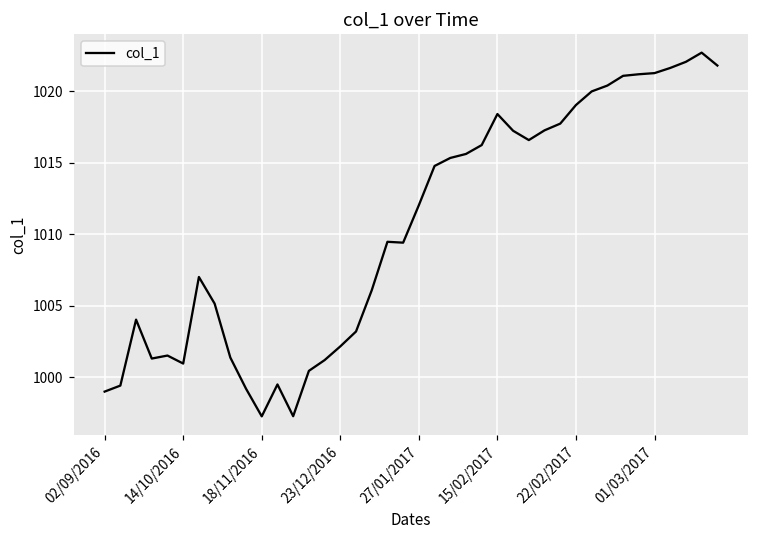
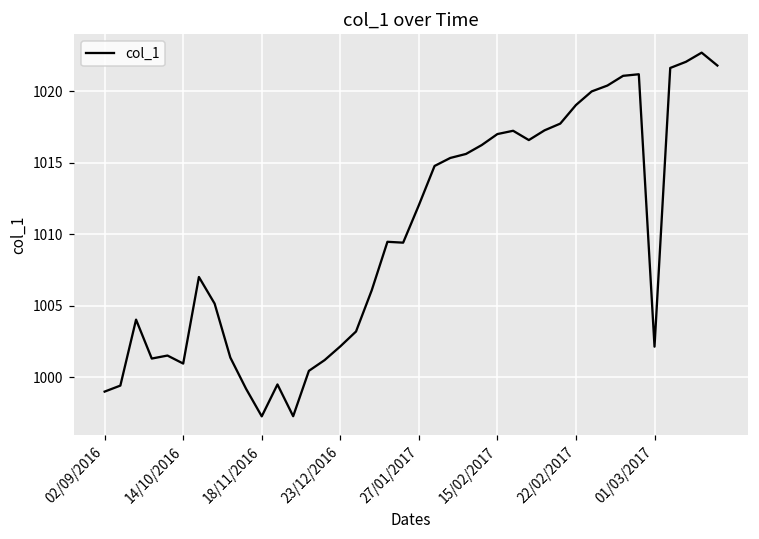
  {
    "02/09/2016": 999.0,
    "14/10/2016": 1001.0,
    "18/11/2016": 997.3,
    "23/12/2016": 1002.2,
    "27/01/2017": 1012.0,
-   "15/02/2017": 1018.4,
+   "15/02/2017": 1017.0,
    "22/02/2017": 1019.0,
-   "01/03/2017": 1021.3
+   "01/03/2017": 1002.1
  }
